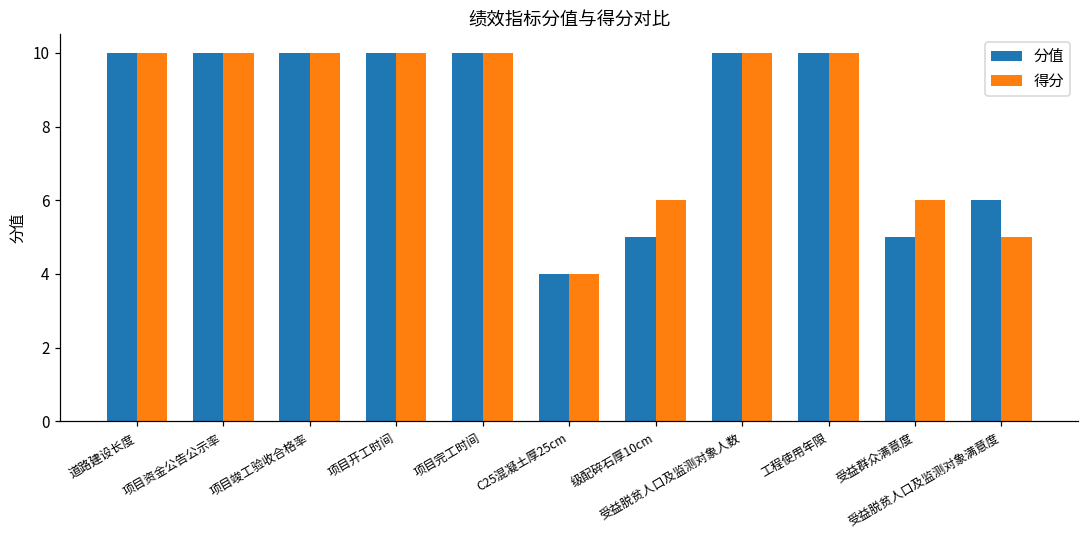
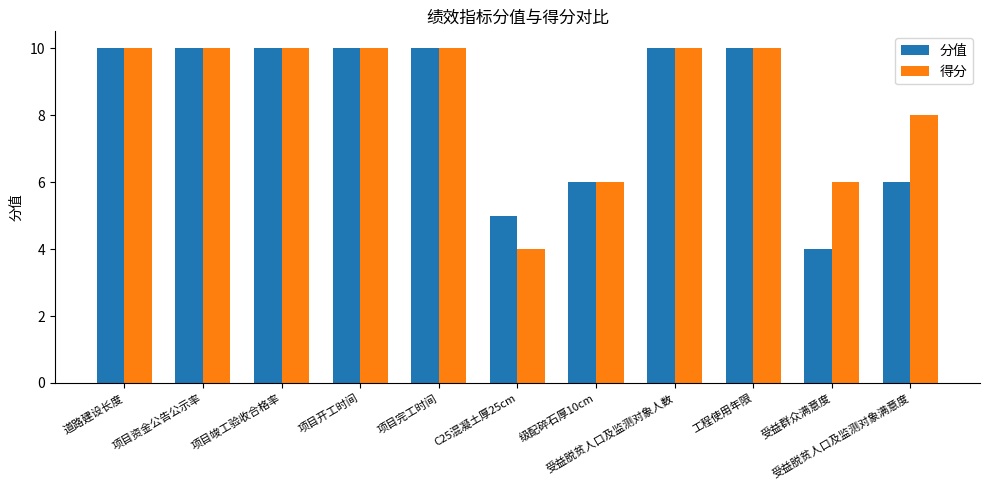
  {
    "分值": {
      "道路建设长度": 10,
      "项目资金公告公示率": 10,
      "项目竣工验收合格率": 10,
      "项目开工时间": 10,
      "项目完工时间": 10,
-     "C25混凝土厚25cm": 4,
-     "级配碎石厚10cm": 5,
+     "C25混凝土厚25cm": 5,
+     "级配碎石厚10cm": 6,
      "受益脱贫人口及监测对象人数": 10,
      "工程使用年限": 10,
-     "受益群众满意度": 5,
+     "受益群众满意度": 4,
      "受益脱贫人口及监测对象满意度": 6
    },
    "得分": {
      "道路建设长度": 10,
      "项目资金公告公示率": 10,
      "项目竣工验收合格率": 10,
      "项目开工时间": 10,
      "项目完工时间": 10,
      "C25混凝土厚25cm": 4,
      "级配碎石厚10cm": 6,
      "受益脱贫人口及监测对象人数": 10,
      "工程使用年限": 10,
      "受益群众满意度": 6,
-     "受益脱贫人口及监测对象满意度": 5
+     "受益脱贫人口及监测对象满意度": 8
    }
  }
